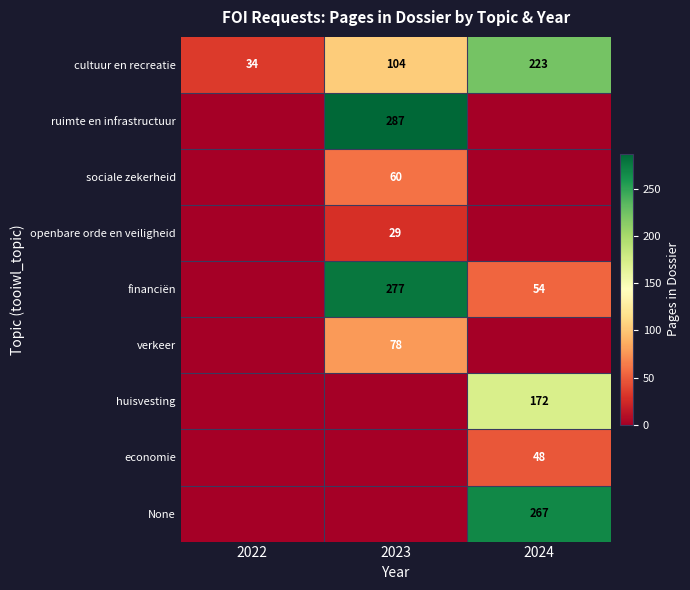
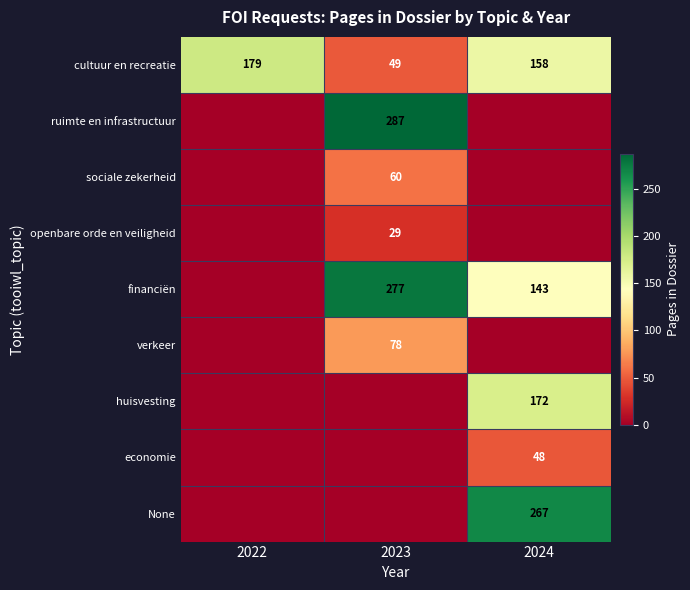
  {
    "cultuur en recreatie": {
-     "2022": 34,
-     "2023": 104,
-     "2024": 223
+     "2022": 179,
+     "2023": 49,
+     "2024": 158
    },
    "ruimte en infrastructuur": {
      "2023": 287
    },
    "sociale zekerheid": {
      "2023": 60
    },
    "openbare orde en veiligheid": {
      "2023": 29
    },
    "financiën": {
      "2023": 277,
-     "2024": 54
+     "2024": 143
    },
    "verkeer": {
      "2023": 78
    },
    "huisvesting": {
      "2024": 172
    },
    "economie": {
      "2024": 48
    },
    "None": {
      "2024": 267
    }
  }
